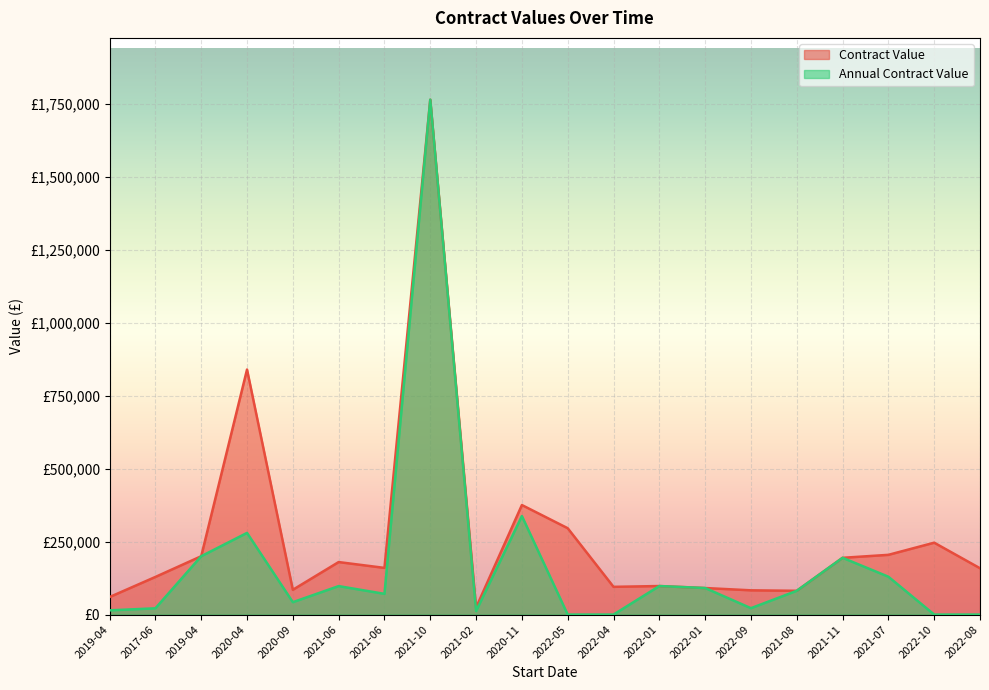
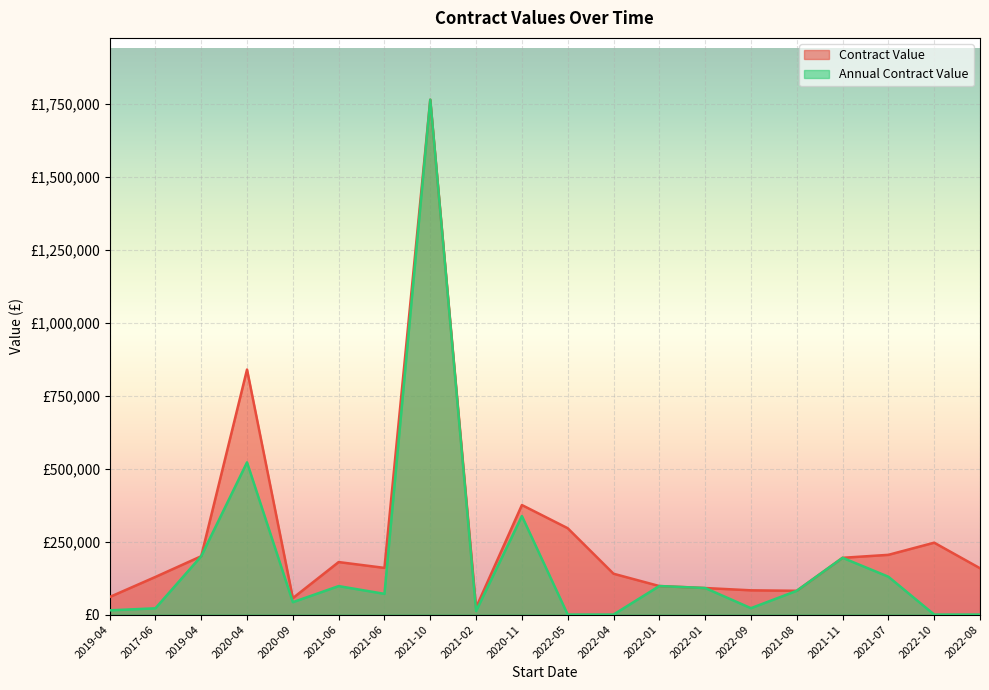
  {
    "Contract Value": {
      "2017-06": "£130,000",
      "2020-04": "£840,000",
-     "2020-09": "£80,000",
+     "2020-09": "£60,000",
      "2021-02": "£20,000",
      "2020-11": "£380,000",
      "2022-05": "£300,000",
-     "2022-04": "£100,000",
+     "2022-04": "£140,000",
      "2022-09": "£80,000",
      "2021-07": "£200,000",
      "2022-10": "£250,000",
      "2022-08": "£160,000"
    },
    "Annual Contract Value": {
      "2017-06": "£20,000",
-     "2020-04": "£280,000",
+     "2020-04": "£520,000",
      "2020-09": "£40,000",
      "2021-02": "£10,000",
      "2020-11": "£340,000",
      "2022-05": "£0",
      "2022-04": "£0",
      "2022-09": "£20,000",
      "2021-07": "£130,000",
      "2022-10": "£0",
      "2022-08": "£0"
    }
  }
